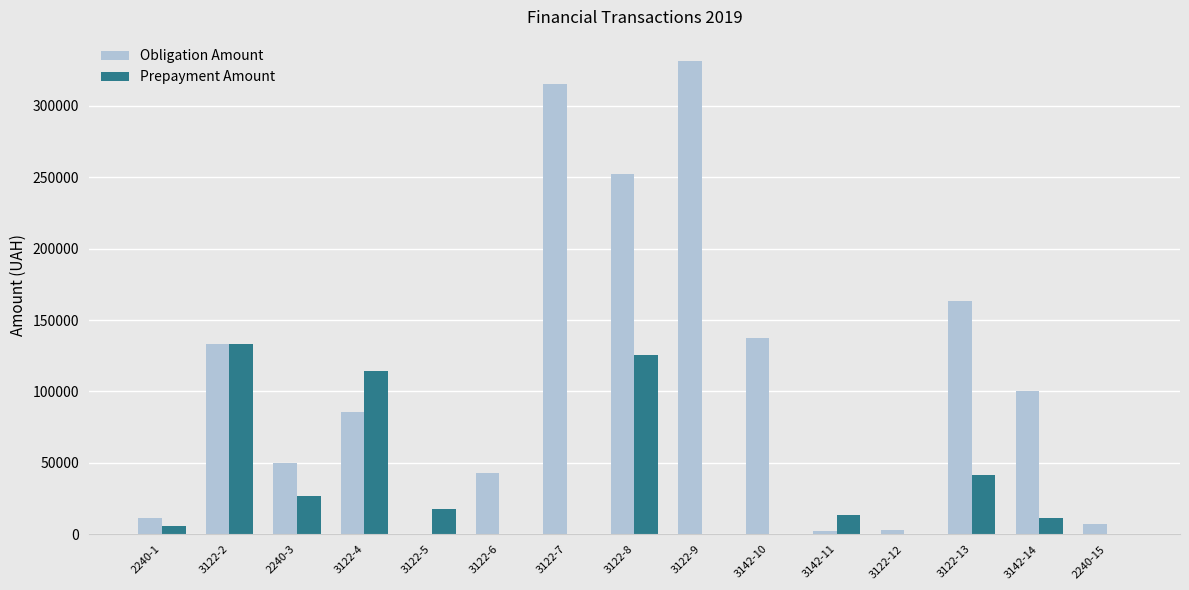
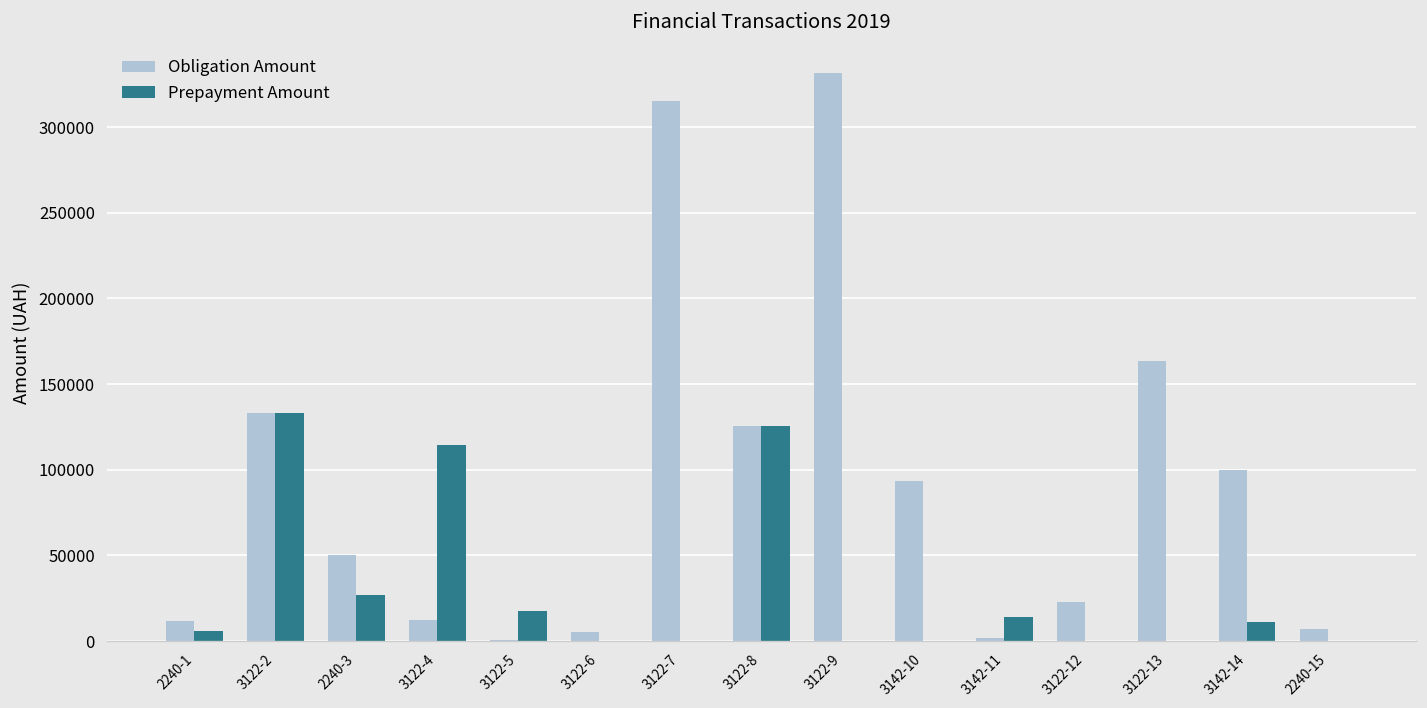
  {
    "Obligation Amount": {
      "2240-1": 12000,
      "3122-2": 133000,
      "2240-3": 50000,
-     "3122-4": 86000,
-     "3122-6": 43000,
+     "3122-4": 12000,
+     "3122-6": 5000,
      "3122-7": 315000,
-     "3122-8": 252000,
+     "3122-8": 125000,
      "3122-9": 332000,
-     "3142-10": 137000,
+     "3142-10": 94000,
      "3142-11": 2000,
-     "3122-12": 3000,
+     "3122-12": 23000,
      "3122-13": 163000,
      "3142-14": 100000,
      "2240-15": 7000
    },
    "Prepayment Amount": {
      "2240-1": 6000,
      "3122-2": 133000,
      "2240-3": 27000,
      "3122-4": 114000,
      "3122-5": 17000,
      "3122-6": 0,
      "3122-7": 0,
      "3122-8": 125000,
      "3122-9": 0,
      "3142-10": 0,
      "3142-11": 14000,
      "3122-12": 0,
-     "3122-13": 41000,
+     "3122-13": 0,
      "3142-14": 11000,
      "2240-15": 0
    }
  }
